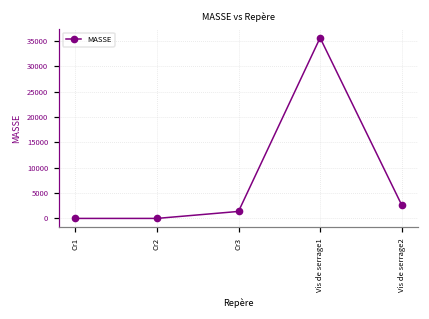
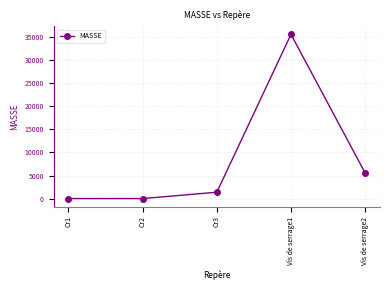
  {
    "Cr1": 0,
    "Cr2": 0,
    "Cr3": 1000,
    "Vis de serrage1": 36000,
-   "Vis de serrage2": 3000
+   "Vis de serrage2": 6000
  }
